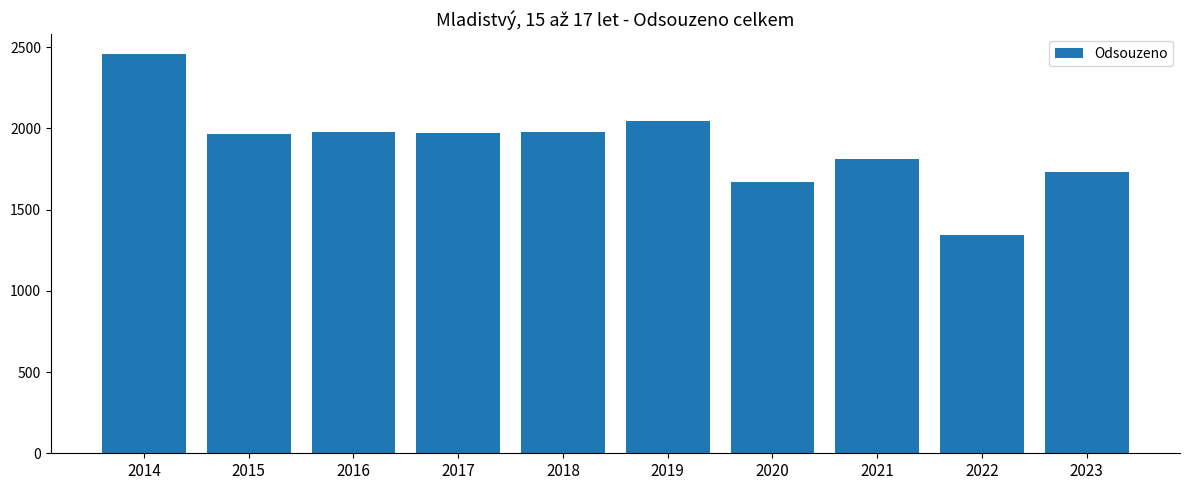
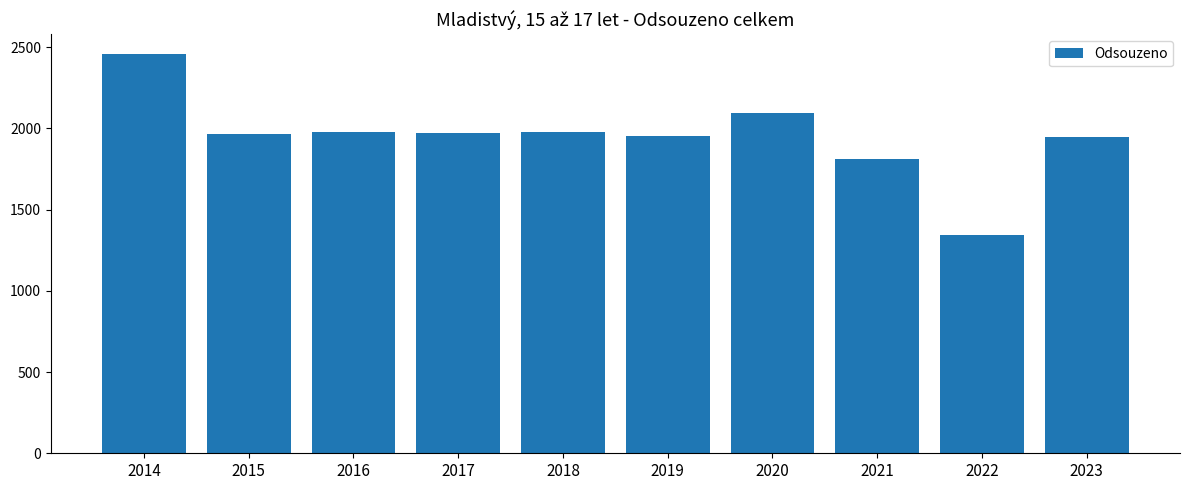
  {
    "2014": 2460,
    "2015": 1970,
    "2016": 1980,
    "2017": 1970,
    "2018": 1980,
-   "2019": 2050,
-   "2020": 1670,
+   "2019": 1950,
+   "2020": 2100,
    "2021": 1810,
    "2022": 1340,
-   "2023": 1730
+   "2023": 1950
  }
